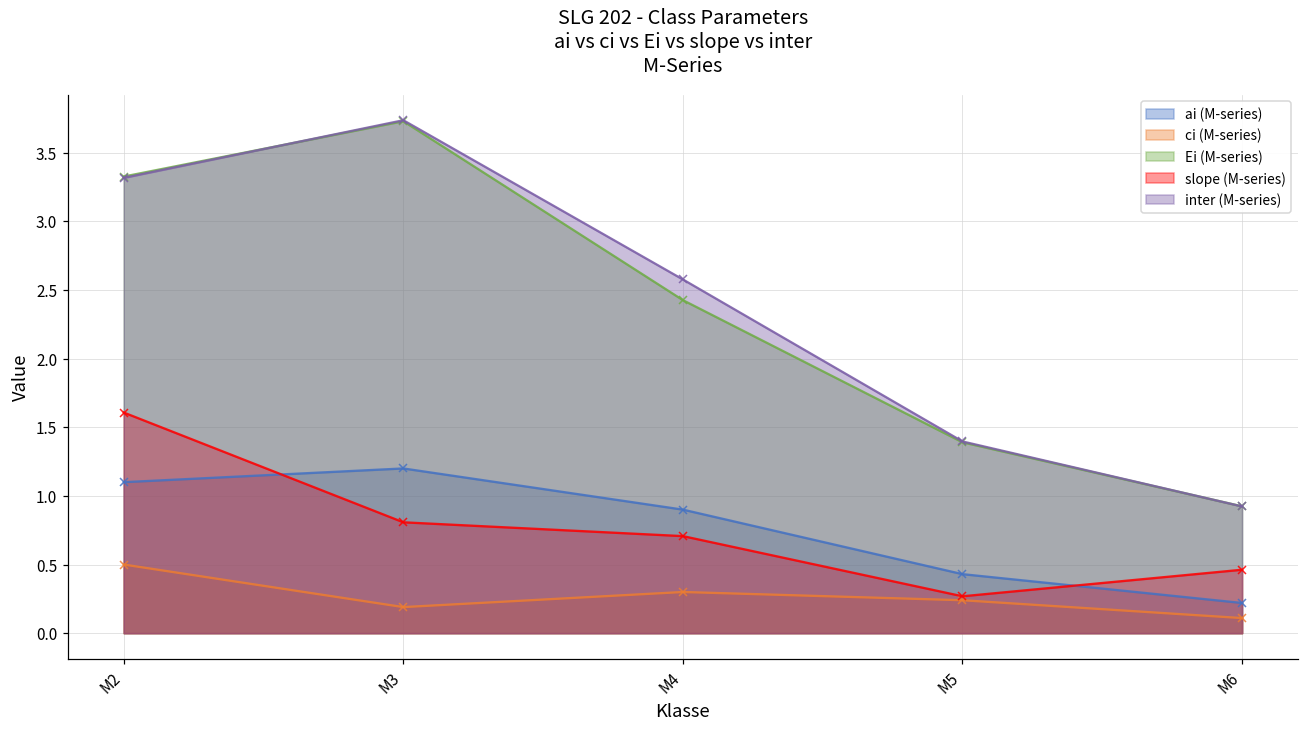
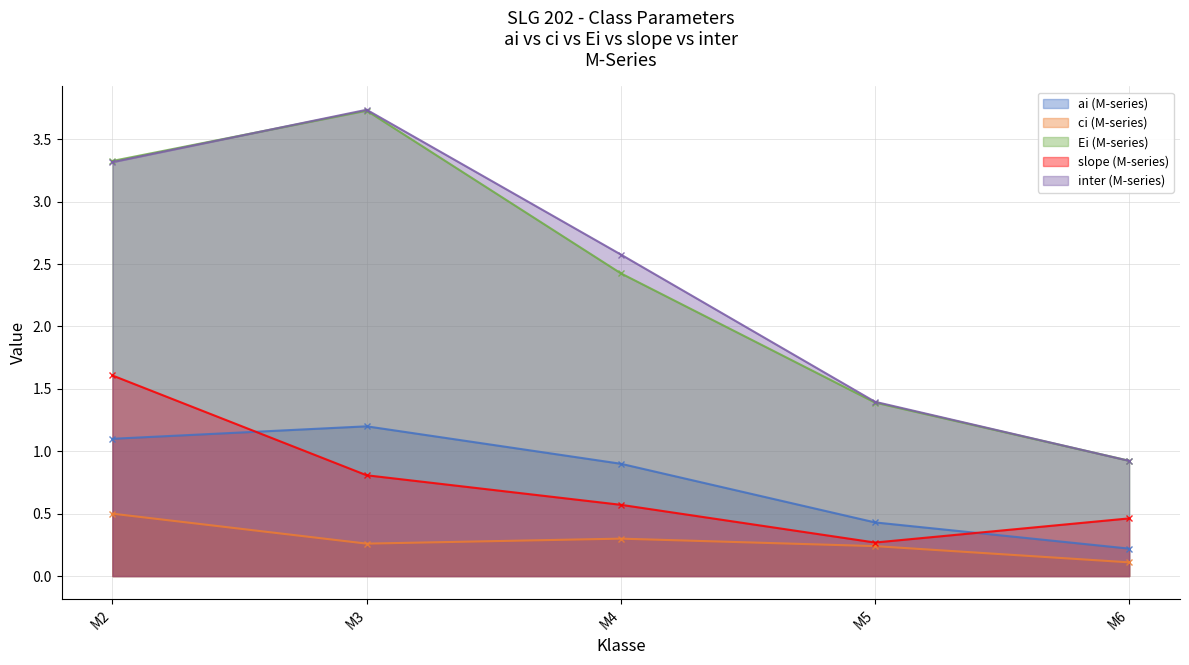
  {
    "ci (M-series)": {
      "M2": 0.50,
-     "M3": 0.19,
+     "M3": 0.26,
      "M4": 0.30,
      "M5": 0.24,
      "M6": 0.11
    },
    "Ei (M-series)": {
      "M4": 2.43
    },
    "slope (M-series)": {
      "M2": 1.61,
      "M3": 0.81,
-     "M4": 0.71,
+     "M4": 0.57,
      "M5": 0.27,
      "M6": 0.46
    }
  }
